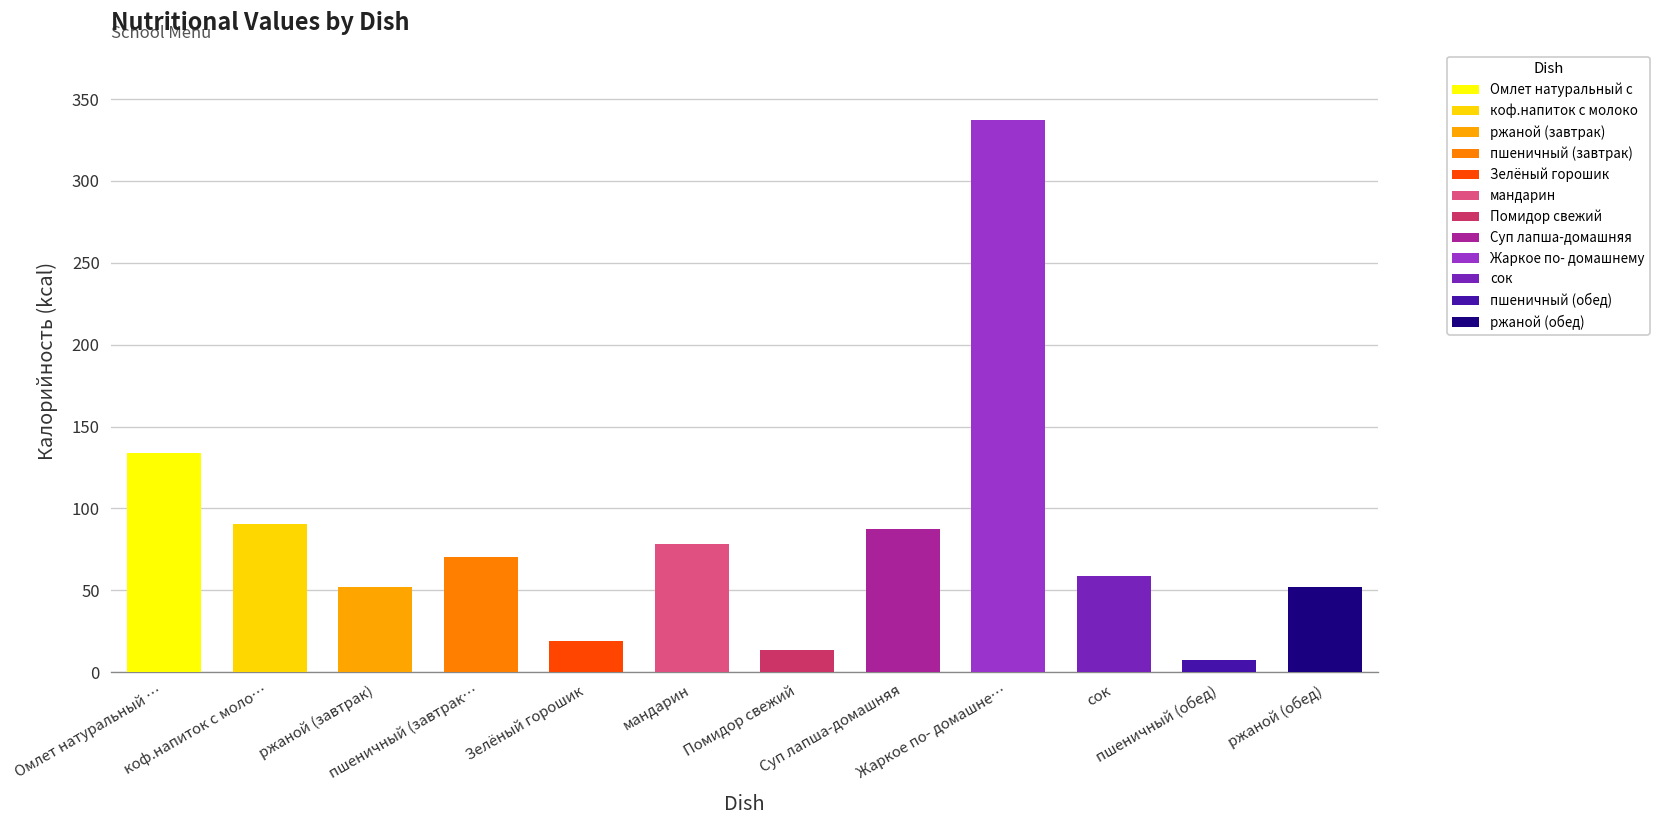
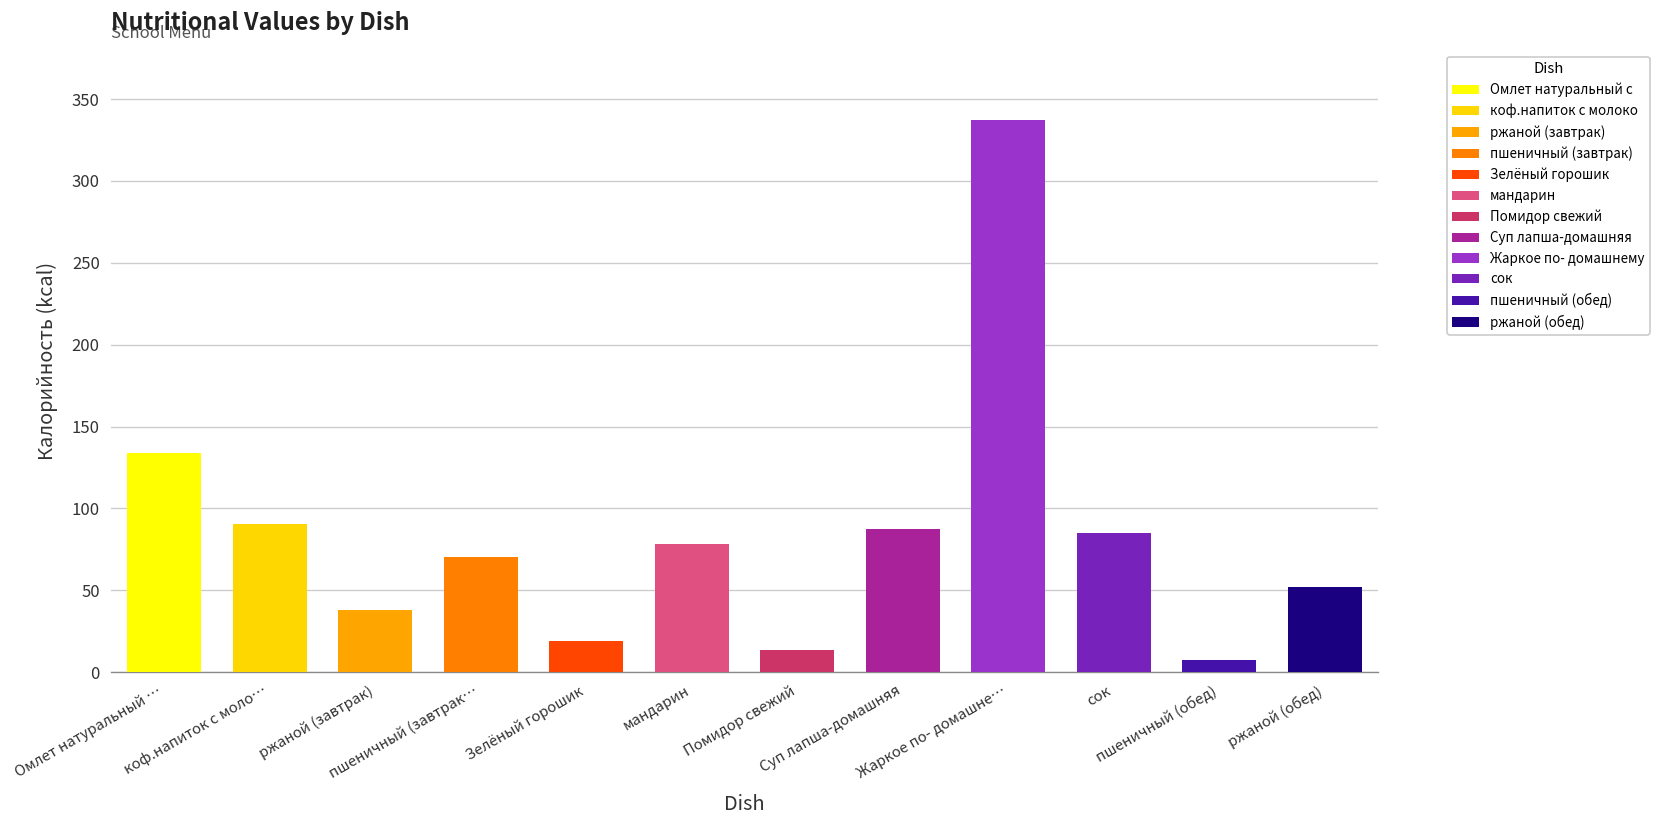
  {
    "Омлет натуральный …": 134,
    "коф.напиток с моло…": 91,
-   "ржаной (завтрак)": 52,
+   "ржаной (завтрак)": 38,
    "пшеничный (завтрак…": 70,
    "Зелёный горошик": 19,
    "мандарин": 78,
    "Помидор свежий": 13,
    "Суп лапша-домашняя": 87,
    "Жаркое по- домашне…": 337,
-   "сок": 59,
+   "сок": 85,
    "пшеничный (обед)": 7,
    "ржаной (обед)": 52
  }
